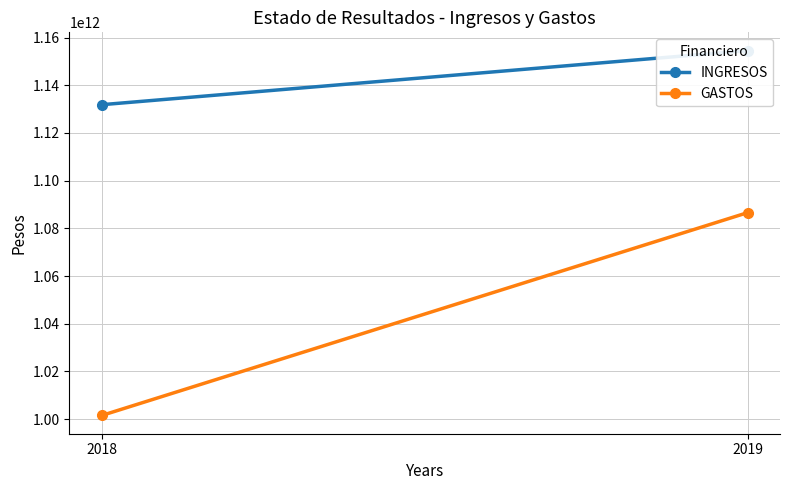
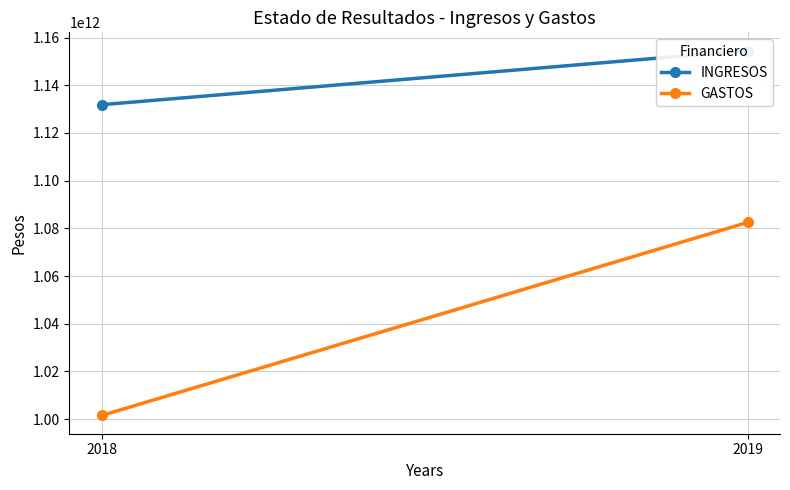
  {
    "INGRESOS": {
      "2018": 1132000000000
    },
    "GASTOS": {
      "2018": 1002000000000,
-     "2019": 1087000000000
+     "2019": 1082000000000
    }
  }
